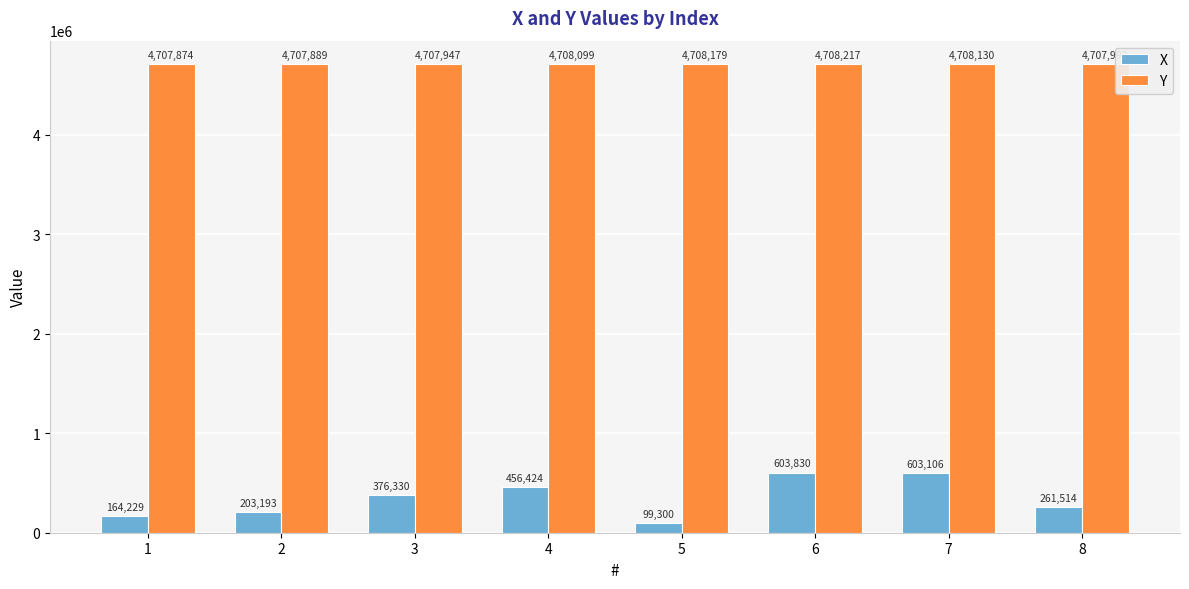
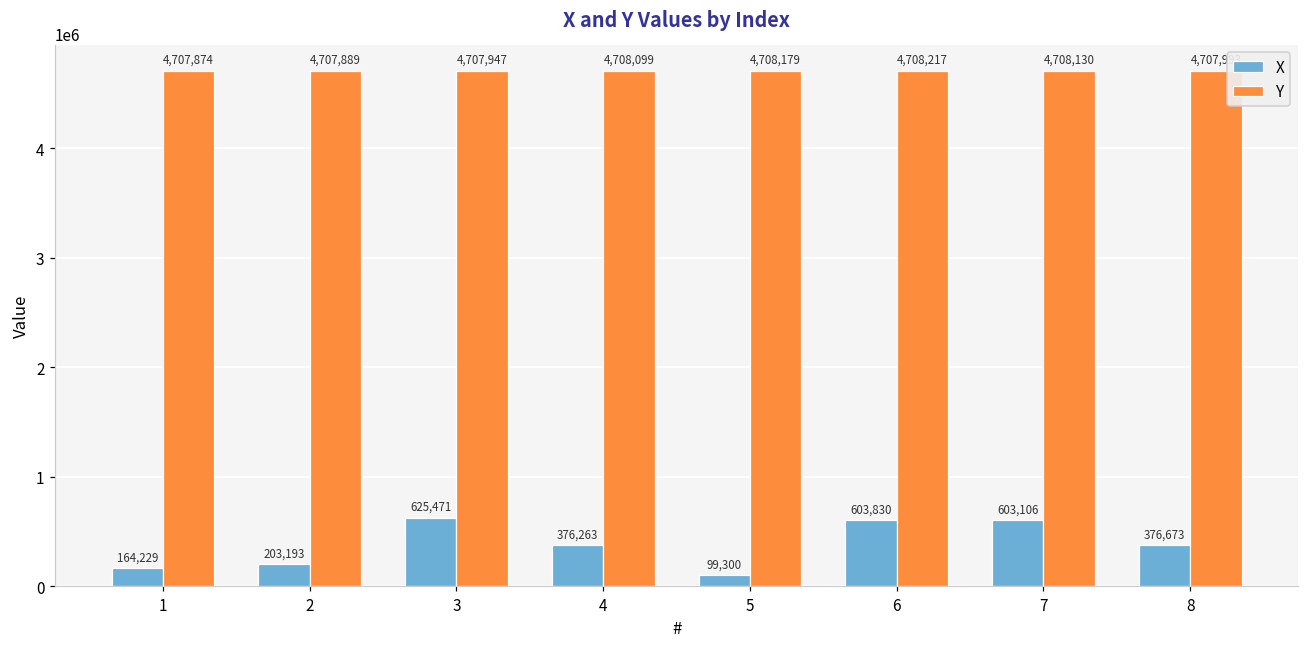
  {
    "X": {
      "1": "164,229",
      "2": "203,193",
-     "3": "376,330",
-     "4": "456,424",
+     "3": "625,471",
+     "4": "376,263",
      "5": "99,300",
      "6": "603,830",
      "7": "603,106",
-     "8": "261,514"
+     "8": "376,673"
    },
    "Y": {
      "1": "4,707,874",
      "2": "4,707,889",
      "3": "4,707,947",
      "4": "4,708,099",
      "5": "4,708,179",
      "6": "4,708,217",
      "7": "4,708,130"
    }
  }
